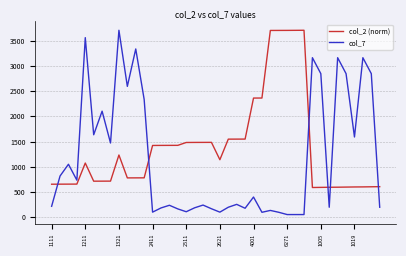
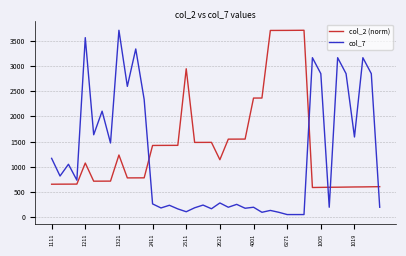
  {
    "col_2 (norm)": {
      "1111": 700,
      "1211": 1100,
      "1321": 1200,
      "2411": 1400,
-     "2511": 1500,
+     "2511": 2900,
      "2621": 1100,
      "4001": 2400,
      "6271": 3700,
      "1005": 600,
      "1019": 600
    },
    "col_7": {
-     "1111": 200,
+     "1111": 1200,
      "1211": 3600,
      "1321": 3700,
-     "2411": 100,
+     "2411": 300,
      "2511": 100,
-     "2621": 100,
-     "4001": 400,
+     "2621": 300,
+     "4001": 200,
      "6271": 100,
      "1005": 2800,
      "1019": 1600
    }
  }
